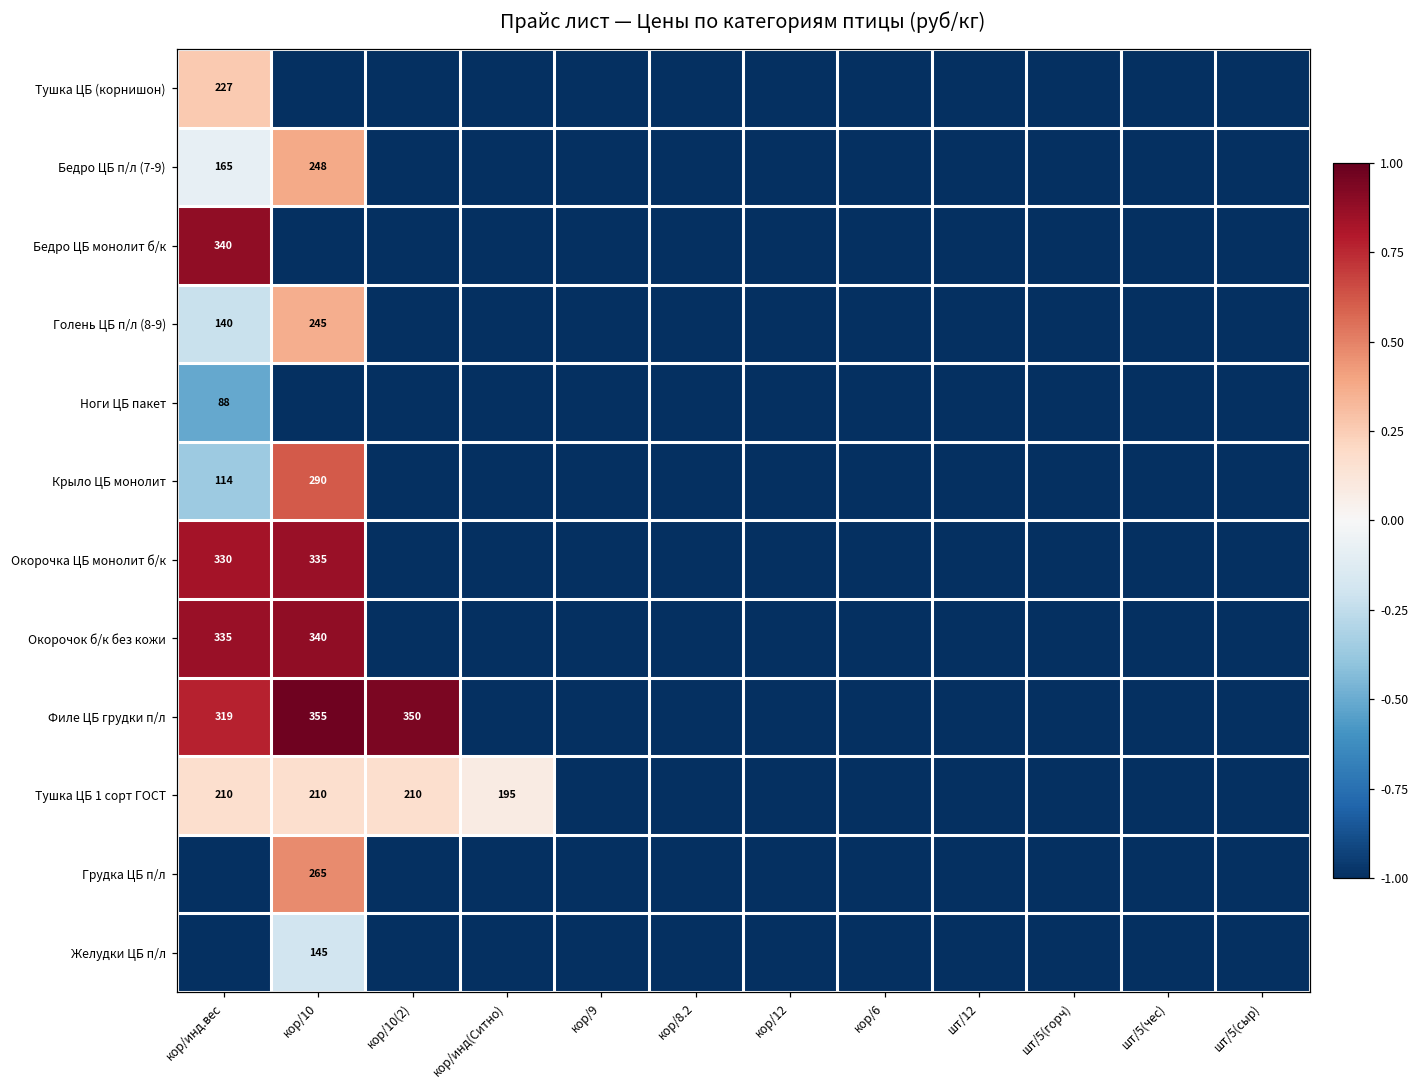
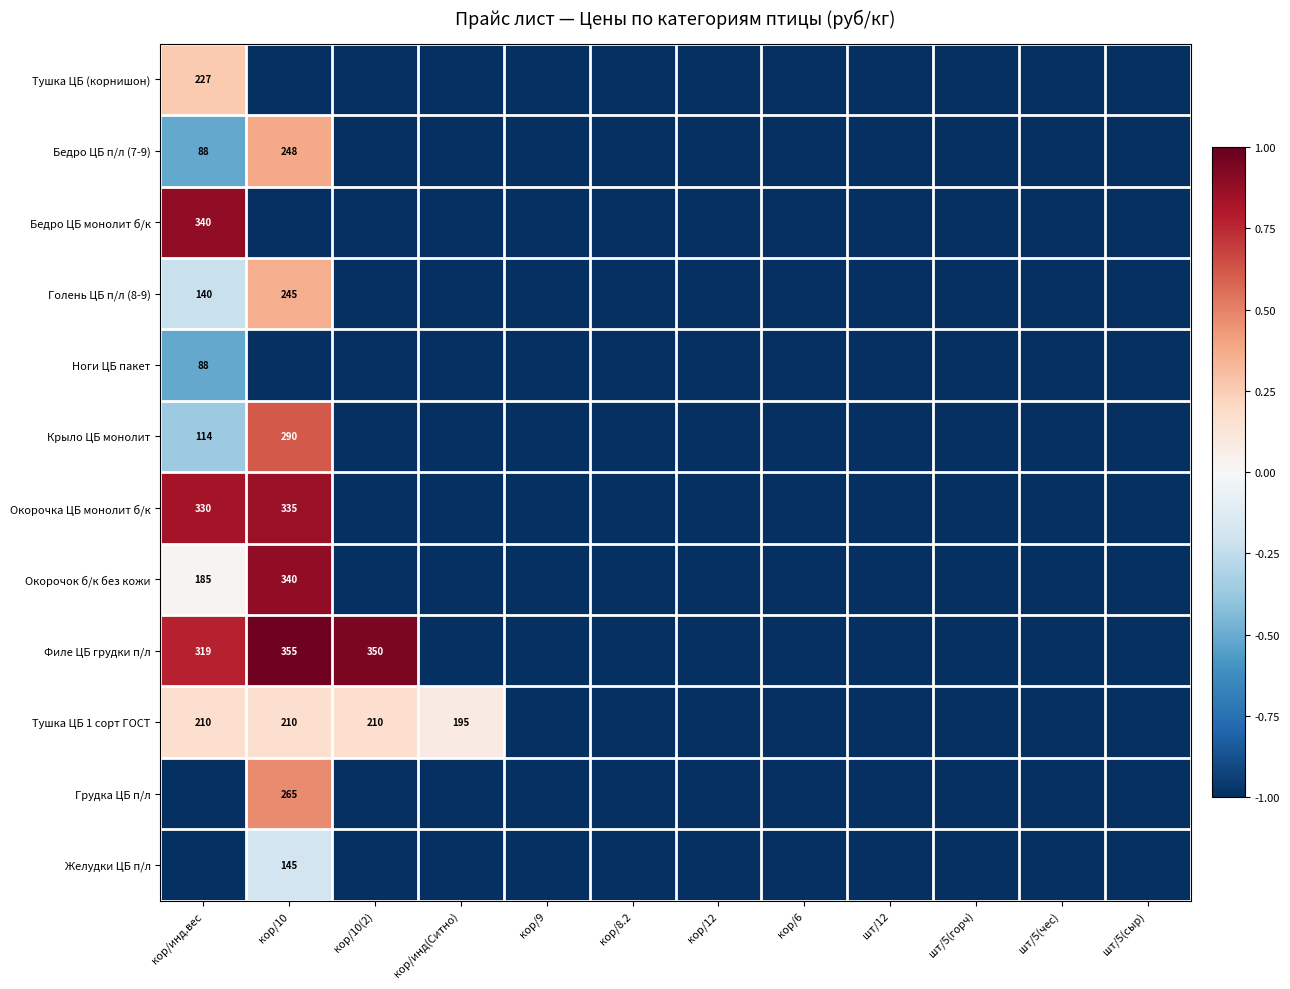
  {
    "Тушка ЦБ (корнишон)": {
      "кор/инд.вес": 227
    },
    "Бедро ЦБ п/л (7-9)": {
-     "кор/инд.вес": 165,
+     "кор/инд.вес": 88,
      "кор/10": 248
    },
    "Бедро ЦБ монолит б/к": {
      "кор/инд.вес": 340
    },
    "Голень ЦБ п/л (8-9)": {
      "кор/инд.вес": 140,
      "кор/10": 245
    },
    "Ноги ЦБ пакет": {
      "кор/инд.вес": 88
    },
    "Крыло ЦБ монолит": {
      "кор/инд.вес": 114,
      "кор/10": 290
    },
    "Окорочка ЦБ монолит б/к": {
      "кор/инд.вес": 330,
      "кор/10": 335
    },
    "Окорочок б/к без кожи": {
-     "кор/инд.вес": 335,
+     "кор/инд.вес": 185,
      "кор/10": 340
    },
    "Филе ЦБ грудки п/л": {
      "кор/инд.вес": 319,
      "кор/10": 355,
      "кор/10(2)": 350
    },
    "Тушка ЦБ 1 сорт ГОСТ": {
      "кор/инд.вес": 210,
      "кор/10": 210,
      "кор/10(2)": 210,
      "кор/инд(Ситно)": 195
    },
    "Грудка ЦБ п/л": {
      "кор/10": 265
    },
    "Желудки ЦБ п/л": {
      "кор/10": 145
    }
  }
